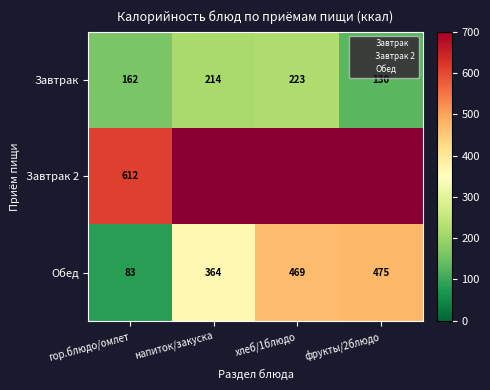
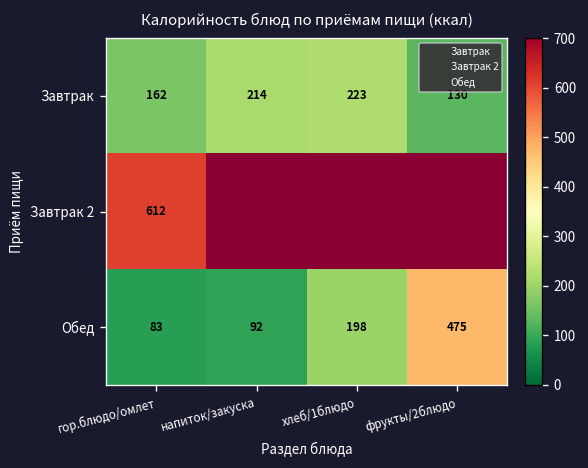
  {
    "Завтрак": {
      "гор.блюдо/омлет": 162,
      "напиток/закуска": 214,
      "хлеб/1блюдо": 223
    },
    "Завтрак 2": {
      "гор.блюдо/омлет": 612
    },
    "Обед": {
      "гор.блюдо/омлет": 83,
-     "напиток/закуска": 364,
-     "хлеб/1блюдо": 469,
+     "напиток/закуска": 92,
+     "хлеб/1блюдо": 198,
      "фрукты/2блюдо": 475
    }
  }
